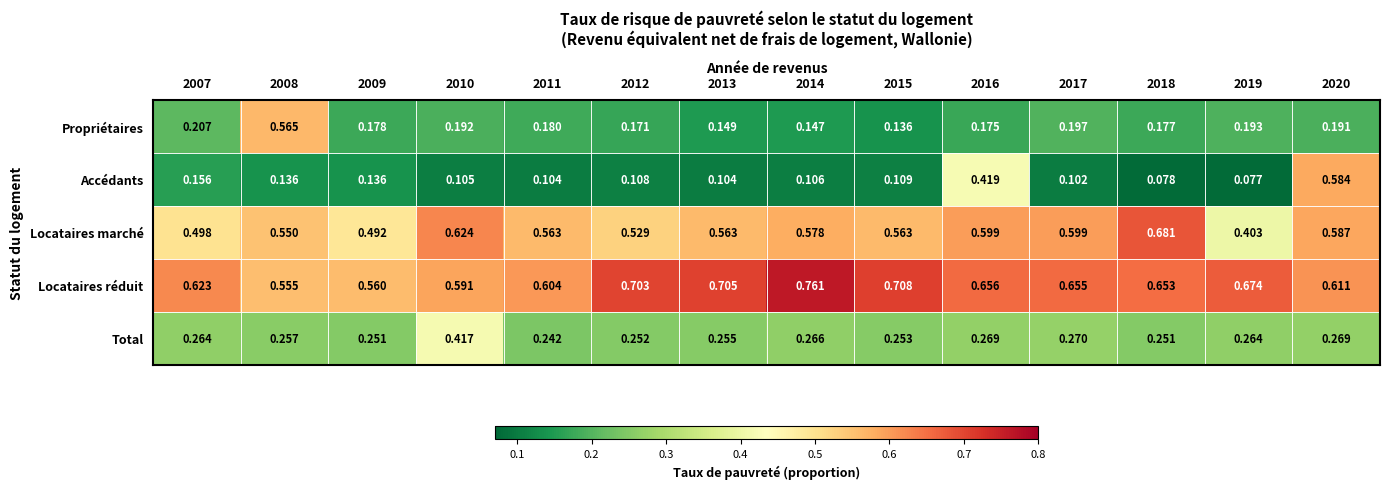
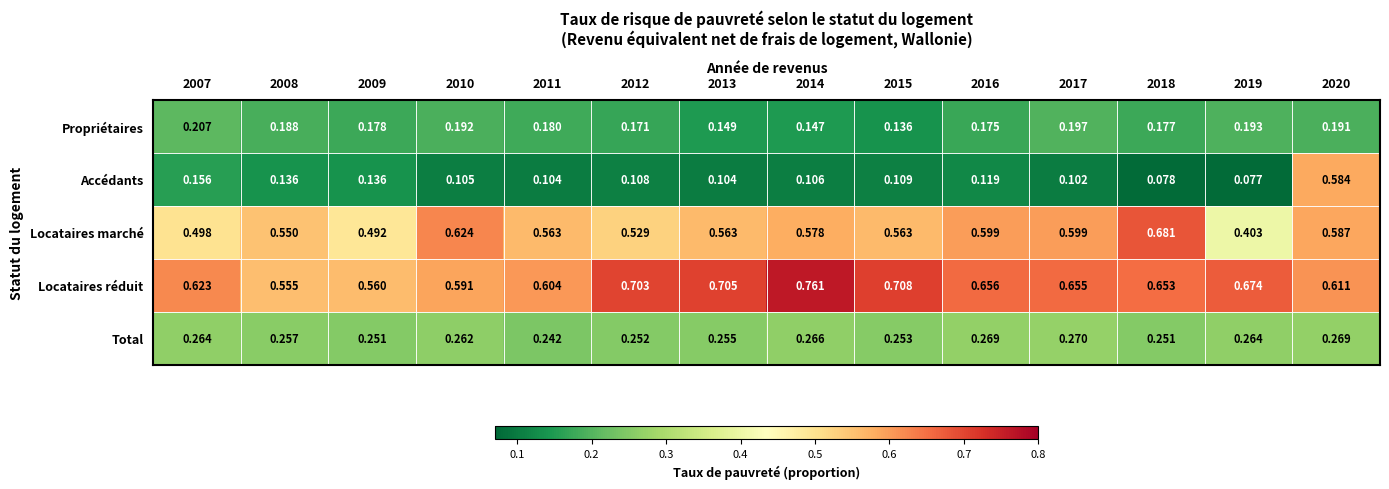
  {
    "Propriétaires": {
      "2007": 0.207,
-     "2008": 0.565,
+     "2008": 0.188,
      "2009": 0.178,
      "2010": 0.192,
      "2011": 0.180,
      "2012": 0.171,
      "2013": 0.149,
      "2014": 0.147,
      "2015": 0.136,
      "2016": 0.175,
      "2017": 0.197,
      "2018": 0.177,
      "2019": 0.193,
      "2020": 0.191
    },
    "Accédants": {
      "2007": 0.156,
      "2008": 0.136,
      "2009": 0.136,
      "2010": 0.105,
      "2011": 0.104,
      "2012": 0.108,
      "2013": 0.104,
      "2014": 0.106,
      "2015": 0.109,
-     "2016": 0.419,
+     "2016": 0.119,
      "2017": 0.102,
      "2018": 0.078,
      "2019": 0.077,
      "2020": 0.584
    },
    "Locataires marché": {
      "2007": 0.498,
      "2008": 0.550,
      "2009": 0.492,
      "2010": 0.624,
      "2011": 0.563,
      "2012": 0.529,
      "2013": 0.563,
      "2014": 0.578,
      "2015": 0.563,
      "2016": 0.599,
      "2017": 0.599,
      "2018": 0.681,
      "2019": 0.403,
      "2020": 0.587
    },
    "Locataires réduit": {
      "2007": 0.623,
      "2008": 0.555,
      "2009": 0.560,
      "2010": 0.591,
      "2011": 0.604,
      "2012": 0.703,
      "2013": 0.705,
      "2014": 0.761,
      "2015": 0.708,
      "2016": 0.656,
      "2017": 0.655,
      "2018": 0.653,
      "2019": 0.674,
      "2020": 0.611
    },
    "Total": {
      "2007": 0.264,
      "2008": 0.257,
      "2009": 0.251,
-     "2010": 0.417,
+     "2010": 0.262,
      "2011": 0.242,
      "2012": 0.252,
      "2013": 0.255,
      "2014": 0.266,
      "2015": 0.253,
      "2016": 0.269,
      "2017": 0.270,
      "2018": 0.251,
      "2019": 0.264,
      "2020": 0.269
    }
  }
